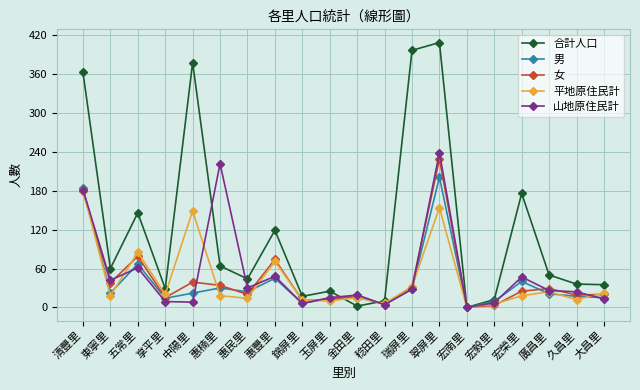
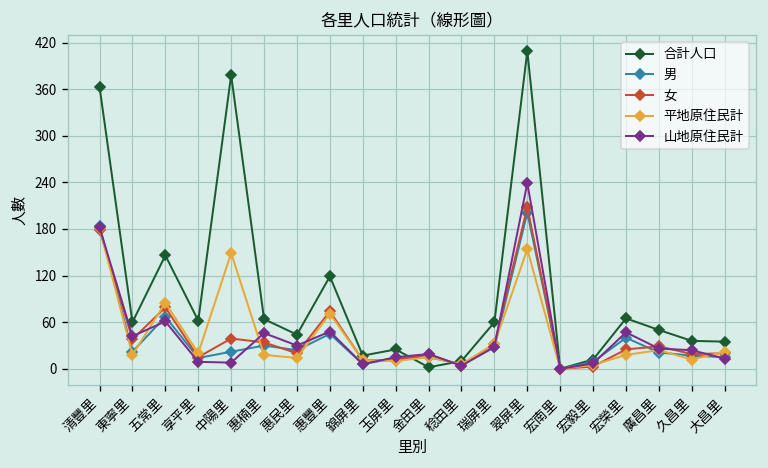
  {
    "合計人口": {
      "清豐里": 360,
      "東寧里": 60,
      "五常里": 150,
-     "享平里": 30,
+     "享平里": 60,
      "中陽里": 380,
      "惠楠里": 60,
      "惠民里": 40,
      "惠豐里": 120,
      "錦屏里": 20,
      "玉屏里": 30,
      "金田里": 0,
      "稔田里": 10,
-     "瑞屏里": 400,
+     "瑞屏里": 60,
      "翠屏里": 410,
-     "宏榮里": 180,
+     "宏榮里": 70,
      "廣昌里": 50,
      "久昌里": 40,
      "大昌里": 40
    },
    "男": {
      "東寧里": 20,
      "五常里": 70,
      "中陽里": 20,
      "惠楠里": 30,
      "惠民里": 20,
      "翠屏里": 200,
      "宏榮里": 40
    },
    "女": {
      "東寧里": 40,
      "五常里": 80,
      "中陽里": 40,
      "惠楠里": 30,
      "惠民里": 20,
-     "翠屏里": 230,
+     "翠屏里": 210,
      "宏榮里": 30
    },
    "平地原住民計": {
      "東寧里": 20,
      "五常里": 90,
      "享平里": 20,
      "中陽里": 150,
      "惠楠里": 20,
      "惠民里": 10,
      "翠屏里": 150,
      "宏榮里": 20,
      "久昌里": 10
    },
    "山地原住民計": {
      "東寧里": 40,
      "五常里": 60,
      "享平里": 10,
      "中陽里": 10,
-     "惠楠里": 220,
+     "惠楠里": 50,
      "惠民里": 30,
      "翠屏里": 240,
      "宏榮里": 50,
      "久昌里": 20
    }
  }
